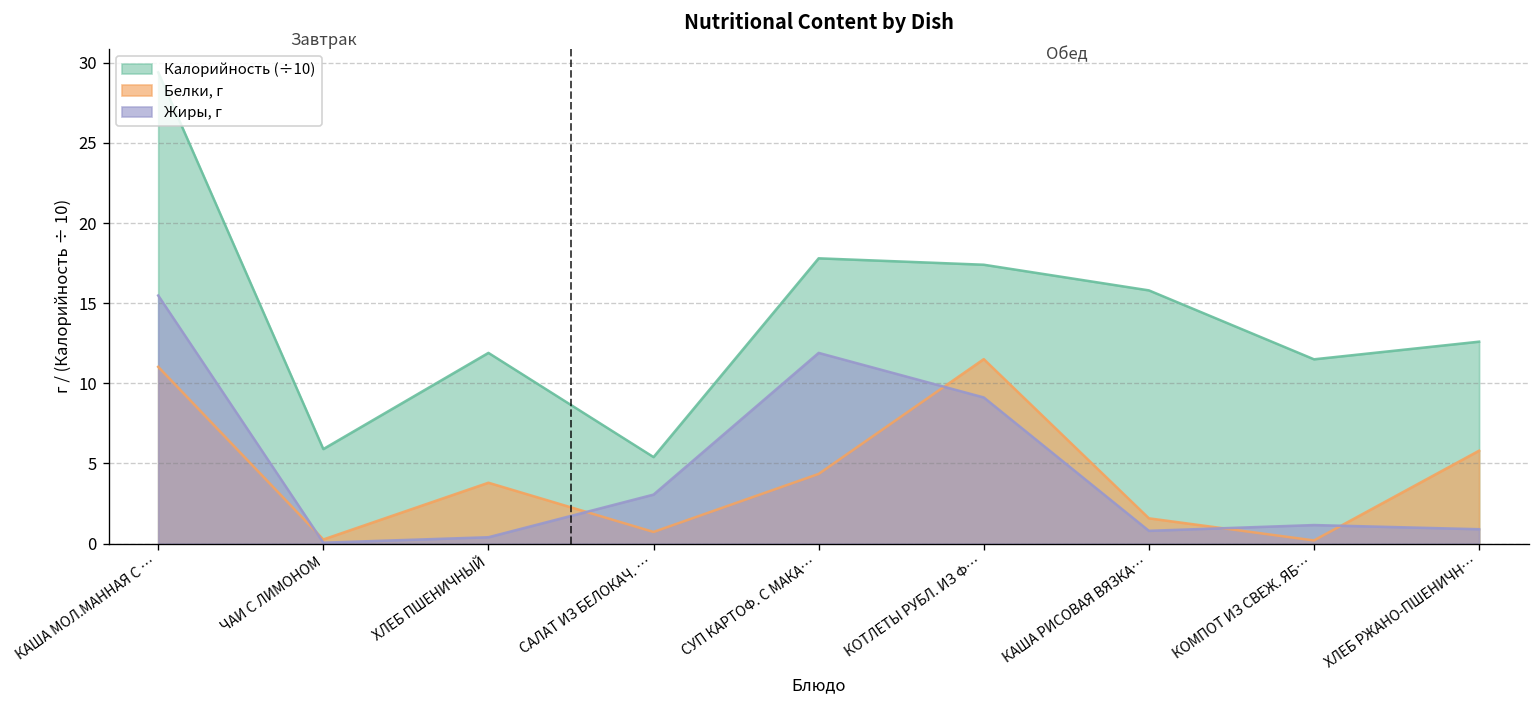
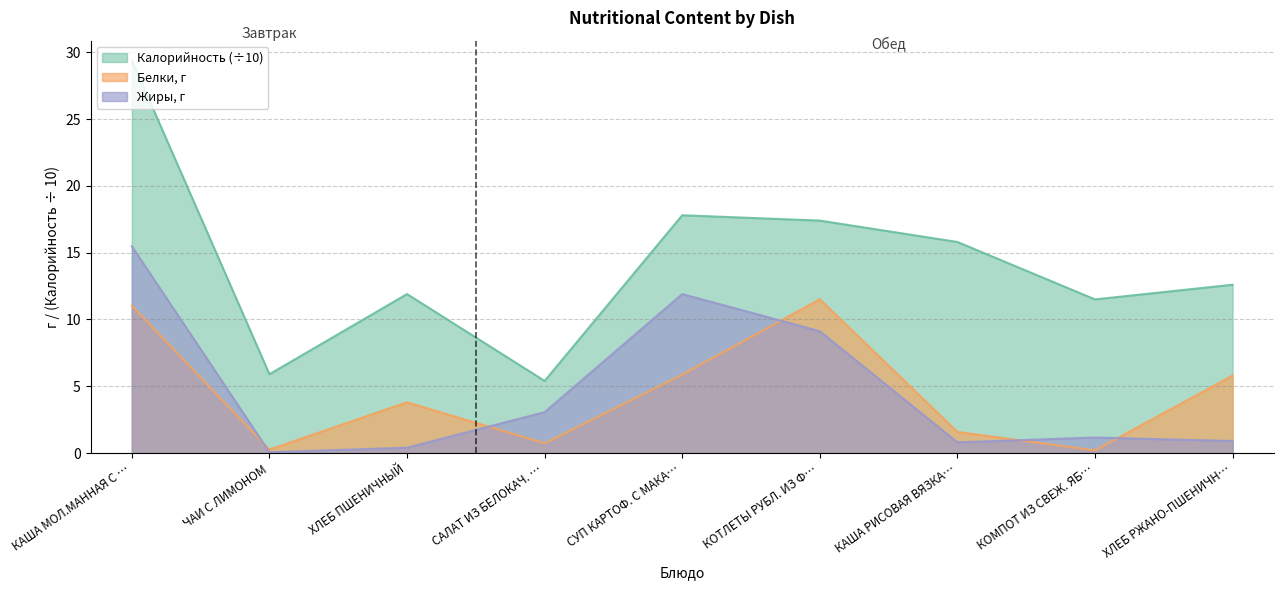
  {
    "Калорийность (÷10)": {
      "ЧАИ С ЛИМОНОМ": 5.9,
      "ХЛЕБ ПШЕНИЧНЫЙ": 11.9,
      "САЛАТ ИЗ БЕЛОКАЧ. …": 5.4,
      "СУП КАРТОФ. С МАКА…": 17.8,
      "КОТЛЕТЫ РУБЛ. ИЗ Ф…": 17.4,
      "КАША РИСОВАЯ ВЯЗКА…": 15.8,
      "КОМПОТ ИЗ СВЕЖ. ЯБ…": 11.5,
      "ХЛЕБ РЖАНО-ПШЕНИЧН…": 12.6
    },
    "Белки, г": {
      "КАША МОЛ.МАННАЯ С …": 11.0,
      "ЧАИ С ЛИМОНОМ": 0.3,
      "ХЛЕБ ПШЕНИЧНЫЙ": 3.8,
      "САЛАТ ИЗ БЕЛОКАЧ. …": 0.7,
-     "СУП КАРТОФ. С МАКА…": 4.4,
+     "СУП КАРТОФ. С МАКА…": 5.9,
      "КОТЛЕТЫ РУБЛ. ИЗ Ф…": 11.5,
      "КАША РИСОВАЯ ВЯЗКА…": 1.6,
      "КОМПОТ ИЗ СВЕЖ. ЯБ…": 0.2,
      "ХЛЕБ РЖАНО-ПШЕНИЧН…": 5.8
    },
    "Жиры, г": {
      "КАША МОЛ.МАННАЯ С …": 15.5,
      "ЧАИ С ЛИМОНОМ": 0.1,
      "ХЛЕБ ПШЕНИЧНЫЙ": 0.4,
      "САЛАТ ИЗ БЕЛОКАЧ. …": 3.1,
      "СУП КАРТОФ. С МАКА…": 11.9,
      "КОТЛЕТЫ РУБЛ. ИЗ Ф…": 9.1,
      "КАША РИСОВАЯ ВЯЗКА…": 0.8,
      "КОМПОТ ИЗ СВЕЖ. ЯБ…": 1.2,
      "ХЛЕБ РЖАНО-ПШЕНИЧН…": 0.9
    }
  }
